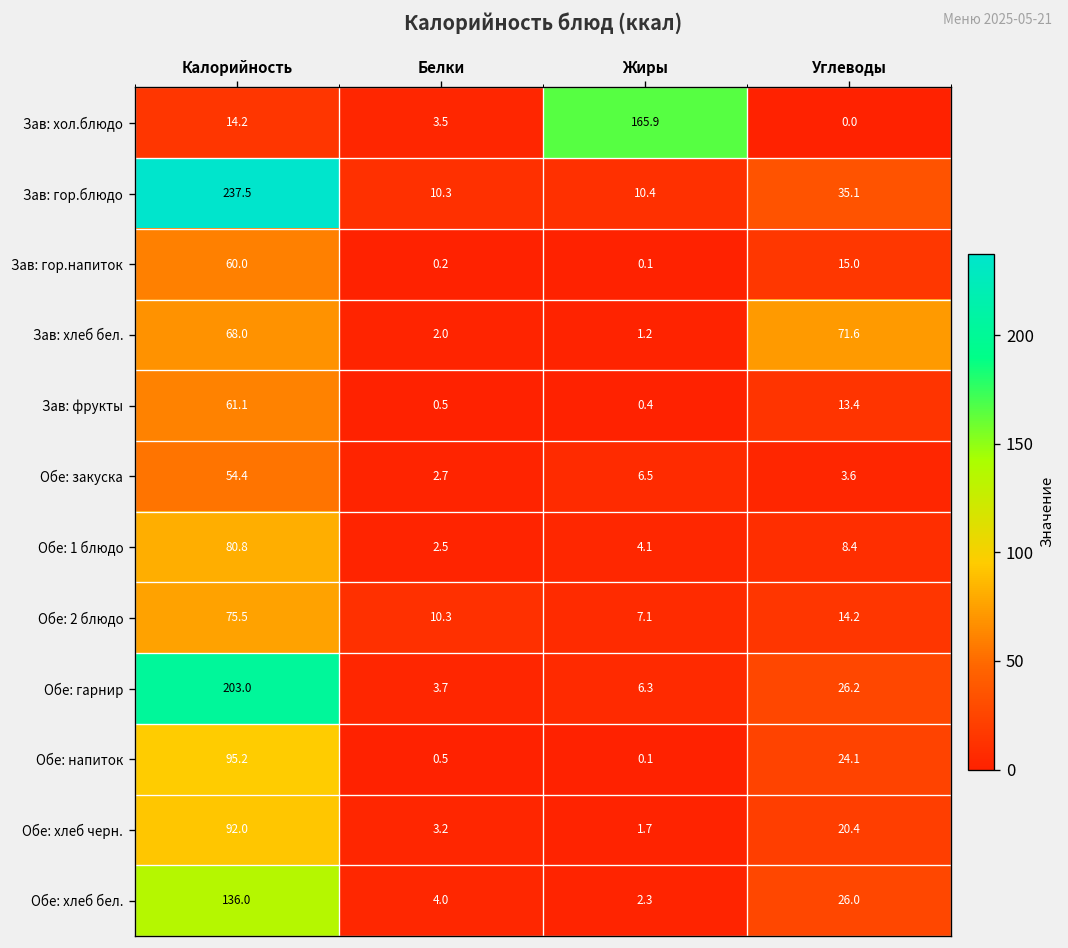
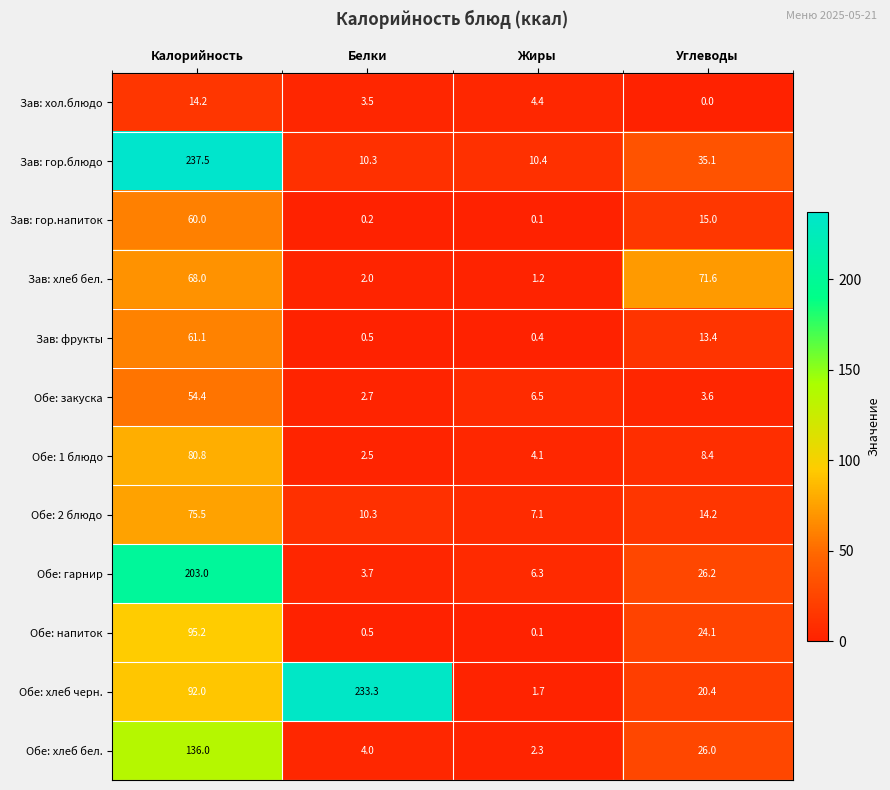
  {
    "Зав: хол.блюдо": {
      "Калорийность": 14.2,
      "Белки": 3.5,
-     "Жиры": 165.9,
+     "Жиры": 4.4,
      "Углеводы": 0.0
    },
    "Зав: гор.блюдо": {
      "Калорийность": 237.5,
      "Белки": 10.3,
      "Жиры": 10.4,
      "Углеводы": 35.1
    },
    "Зав: гор.напиток": {
      "Калорийность": 60.0,
      "Белки": 0.2,
      "Жиры": 0.1,
      "Углеводы": 15.0
    },
    "Зав: хлеб бел.": {
      "Калорийность": 68.0,
      "Белки": 2.0,
      "Жиры": 1.2,
      "Углеводы": 71.6
    },
    "Зав: фрукты": {
      "Калорийность": 61.1,
      "Белки": 0.5,
      "Жиры": 0.4,
      "Углеводы": 13.4
    },
    "Обе: закуска": {
      "Калорийность": 54.4,
      "Белки": 2.7,
      "Жиры": 6.5,
      "Углеводы": 3.6
    },
    "Обе: 1 блюдо": {
      "Калорийность": 80.8,
      "Белки": 2.5,
      "Жиры": 4.1,
      "Углеводы": 8.4
    },
    "Обе: 2 блюдо": {
      "Калорийность": 75.5,
      "Белки": 10.3,
      "Жиры": 7.1,
      "Углеводы": 14.2
    },
    "Обе: гарнир": {
      "Калорийность": 203.0,
      "Белки": 3.7,
      "Жиры": 6.3,
      "Углеводы": 26.2
    },
    "Обе: напиток": {
      "Калорийность": 95.2,
      "Белки": 0.5,
      "Жиры": 0.1,
      "Углеводы": 24.1
    },
    "Обе: хлеб черн.": {
      "Калорийность": 92.0,
-     "Белки": 3.2,
+     "Белки": 233.3,
      "Жиры": 1.7,
      "Углеводы": 20.4
    },
    "Обе: хлеб бел.": {
      "Калорийность": 136.0,
      "Белки": 4.0,
      "Жиры": 2.3,
      "Углеводы": 26.0
    }
  }
